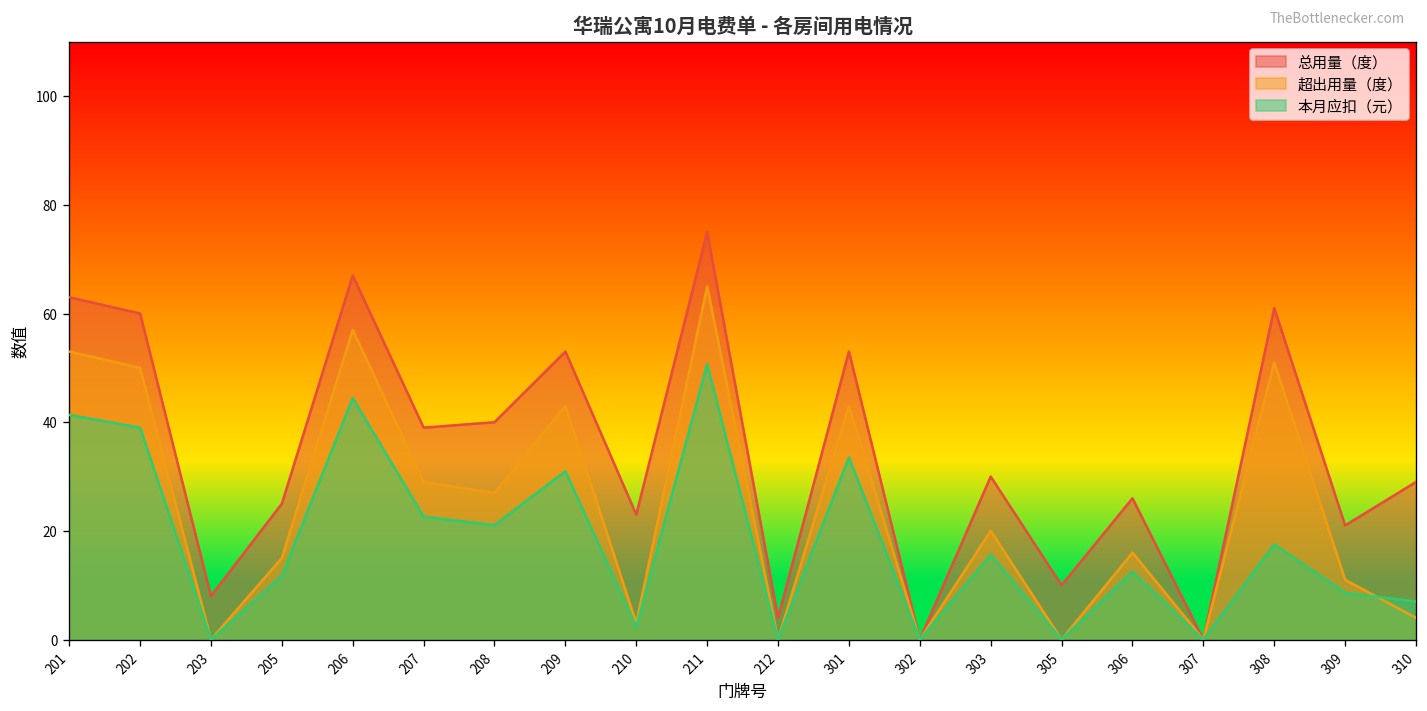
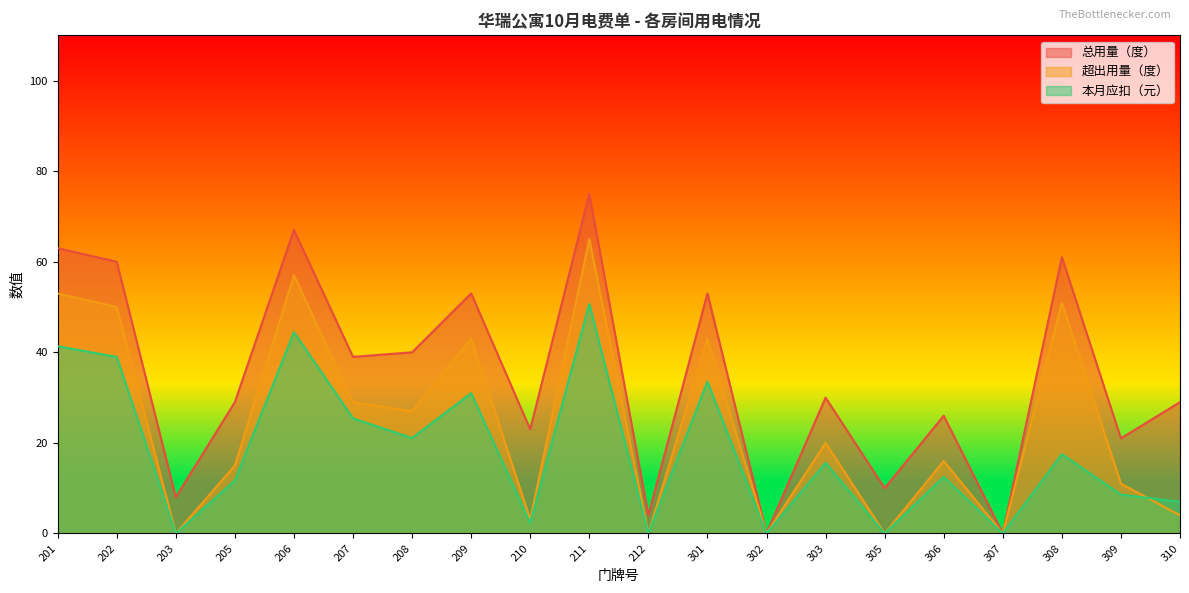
  {
    "总用量（度）": {
      "201": 63,
      "202": 60,
      "203": 8,
-     "205": 25,
+     "205": 29,
      "206": 67,
      "207": 39,
      "208": 40,
      "209": 53,
      "210": 23,
      "211": 75,
      "212": 4,
      "301": 53,
      "303": 30,
      "305": 10,
      "306": 26,
      "308": 61,
      "309": 21,
      "310": 29
    },
    "超出用量（度）": {
      "201": 53,
      "202": 50,
      "205": 15,
      "206": 57,
      "207": 29,
      "208": 27,
      "209": 43,
      "210": 3,
      "211": 65,
      "301": 43,
      "303": 20,
      "306": 16,
      "308": 51,
      "309": 11,
      "310": 4
    },
    "本月应扣（元）": {
      "201": 41,
      "202": 39,
      "205": 12,
      "206": 44,
-     "207": 23,
+     "207": 25,
      "208": 21,
      "209": 31,
      "210": 2,
      "211": 51,
      "301": 34,
      "303": 16,
      "306": 12,
      "308": 18,
      "309": 9,
      "310": 7
    }
  }
